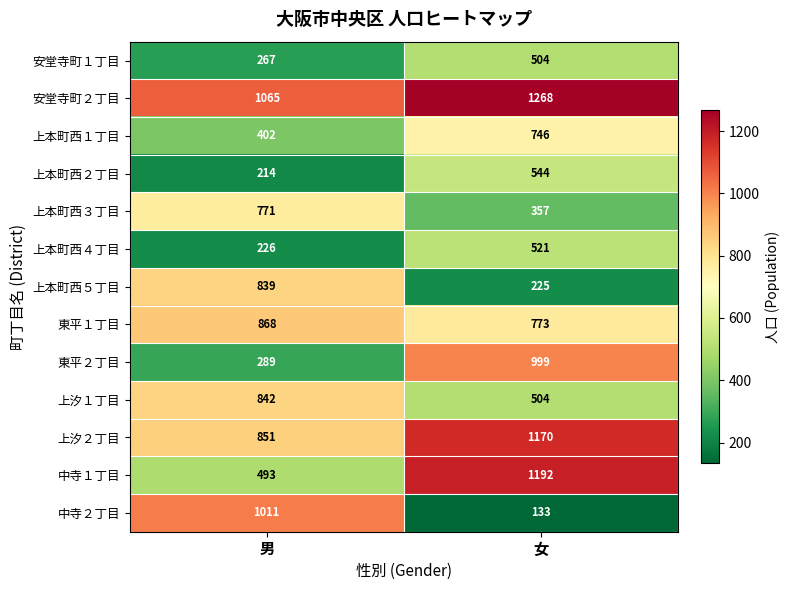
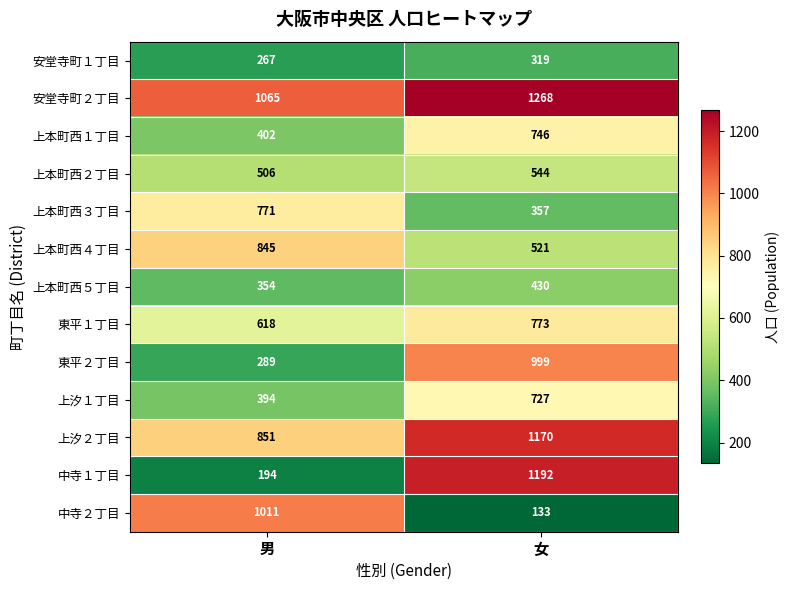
  {
    "安堂寺町１丁目": {
      "男": 267,
-     "女": 504
+     "女": 319
    },
    "安堂寺町２丁目": {
      "男": 1065,
      "女": 1268
    },
    "上本町西１丁目": {
      "男": 402,
      "女": 746
    },
    "上本町西２丁目": {
-     "男": 214,
+     "男": 506,
      "女": 544
    },
    "上本町西３丁目": {
      "男": 771,
      "女": 357
    },
    "上本町西４丁目": {
-     "男": 226,
+     "男": 845,
      "女": 521
    },
    "上本町西５丁目": {
-     "男": 839,
-     "女": 225
+     "男": 354,
+     "女": 430
    },
    "東平１丁目": {
-     "男": 868,
+     "男": 618,
      "女": 773
    },
    "東平２丁目": {
      "男": 289,
      "女": 999
    },
    "上汐１丁目": {
-     "男": 842,
-     "女": 504
+     "男": 394,
+     "女": 727
    },
    "上汐２丁目": {
      "男": 851,
      "女": 1170
    },
    "中寺１丁目": {
-     "男": 493,
+     "男": 194,
      "女": 1192
    },
    "中寺２丁目": {
      "男": 1011,
      "女": 133
    }
  }
